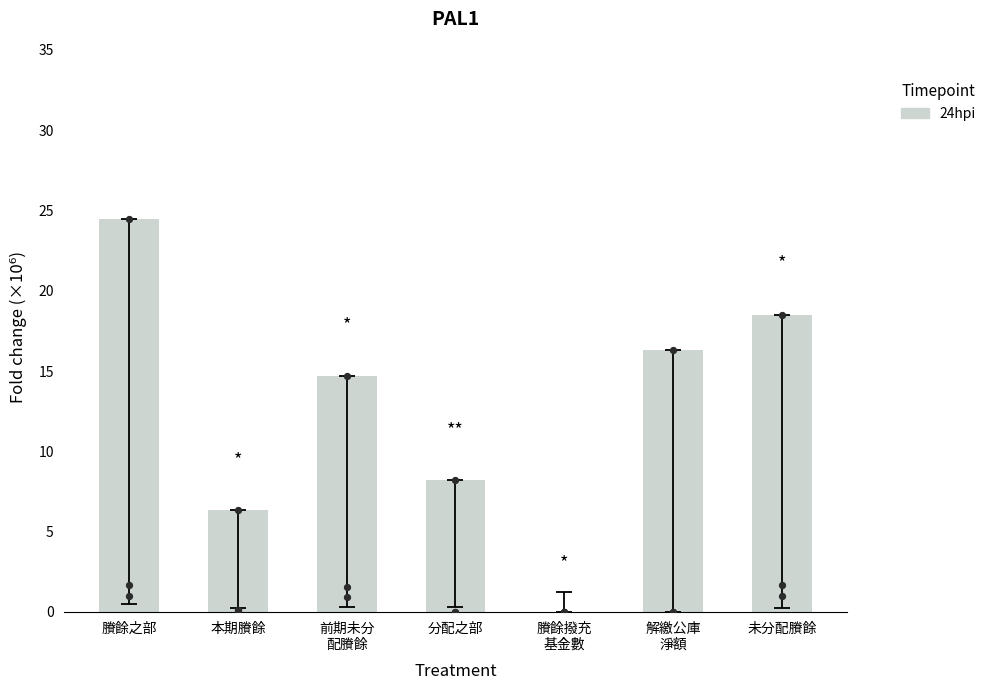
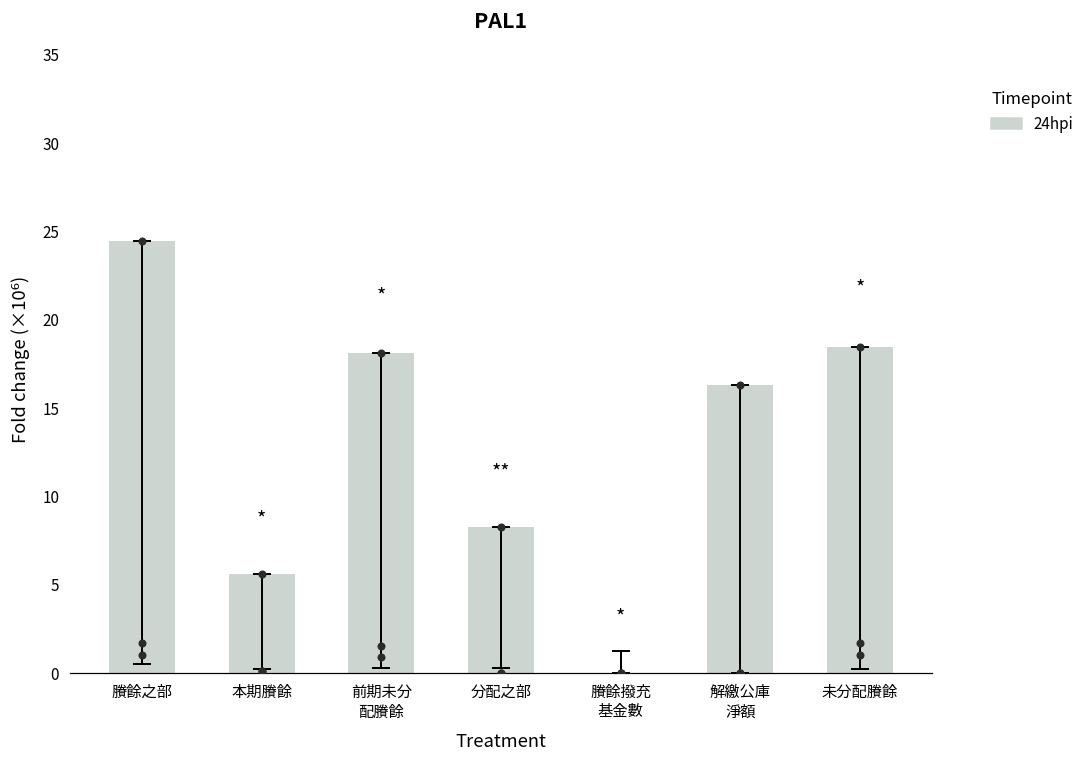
  {
    "24hpi": {
      "賸餘之部": 24.5,
-     "本期賸餘": 6.4,
-     "前期未分 配賸餘": 14.7,
+     "本期賸餘": 5.6,
+     "前期未分 配賸餘": 18.1,
      "分配之部": 8.2,
      "賸餘撥充 基金數": 0.0,
      "解繳公庫 淨額": 16.3,
      "未分配賸餘": 18.5
    }
  }
